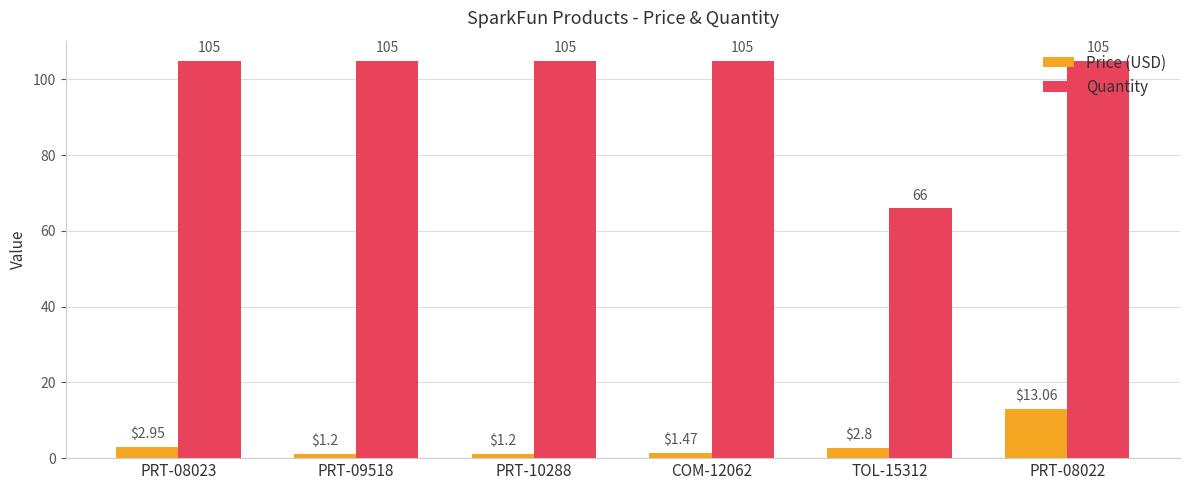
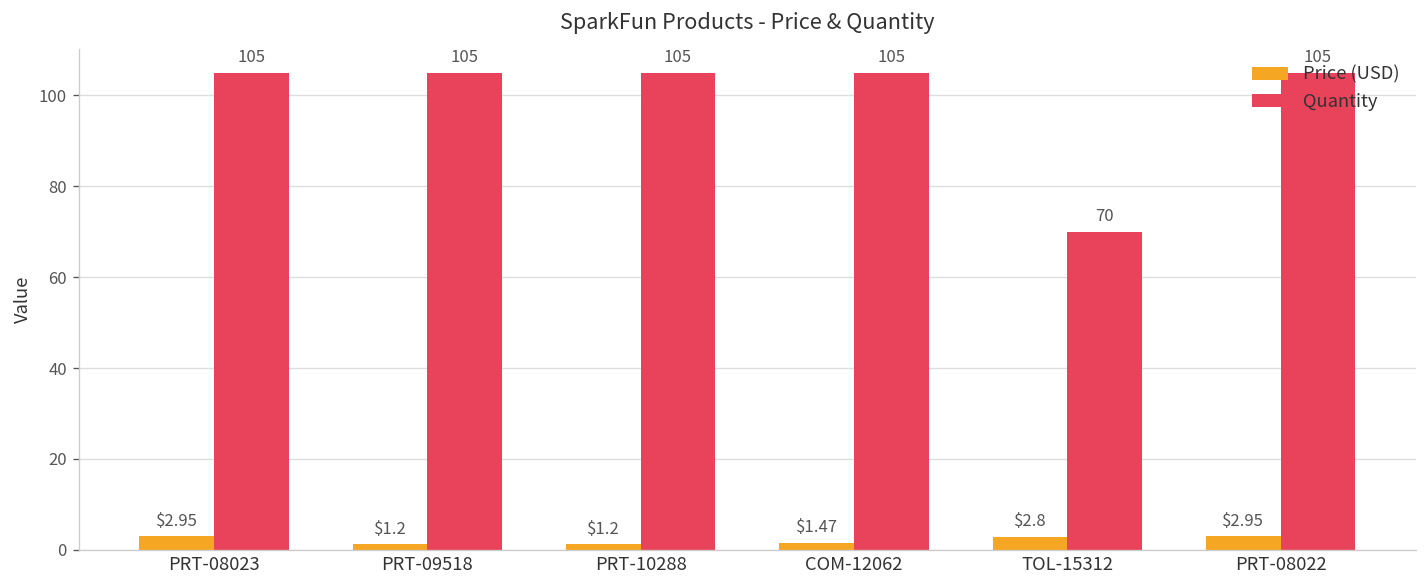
  {
    "Price (USD)": {
      "PRT-08023": "$2.95",
      "PRT-09518": "$1.2",
      "PRT-10288": "$1.2",
      "COM-12062": "$1.47",
      "TOL-15312": "$2.8",
-     "PRT-08022": "$13.06"
+     "PRT-08022": "$2.95"
    },
    "Quantity": {
      "PRT-08023": "105",
      "PRT-09518": "105",
      "PRT-10288": "105",
      "COM-12062": "105",
-     "TOL-15312": "66",
+     "TOL-15312": "70",
      "PRT-08022": "105"
    }
  }
